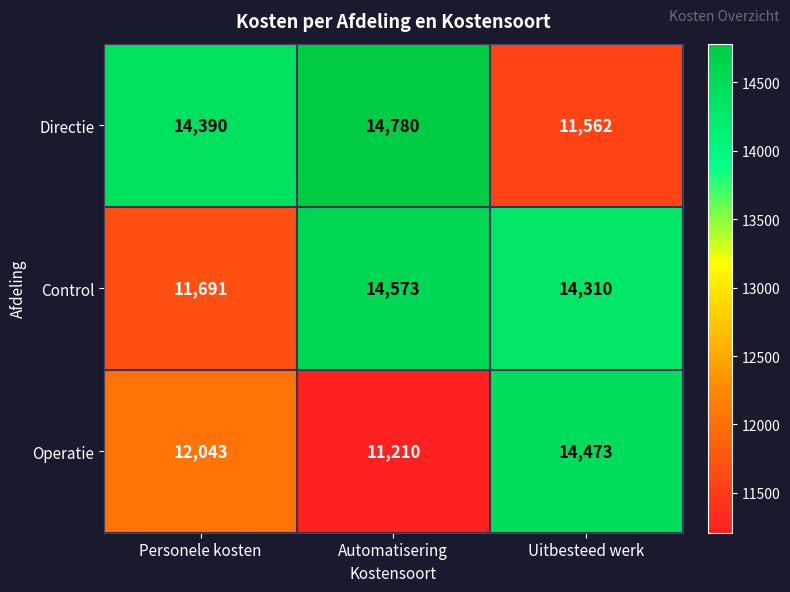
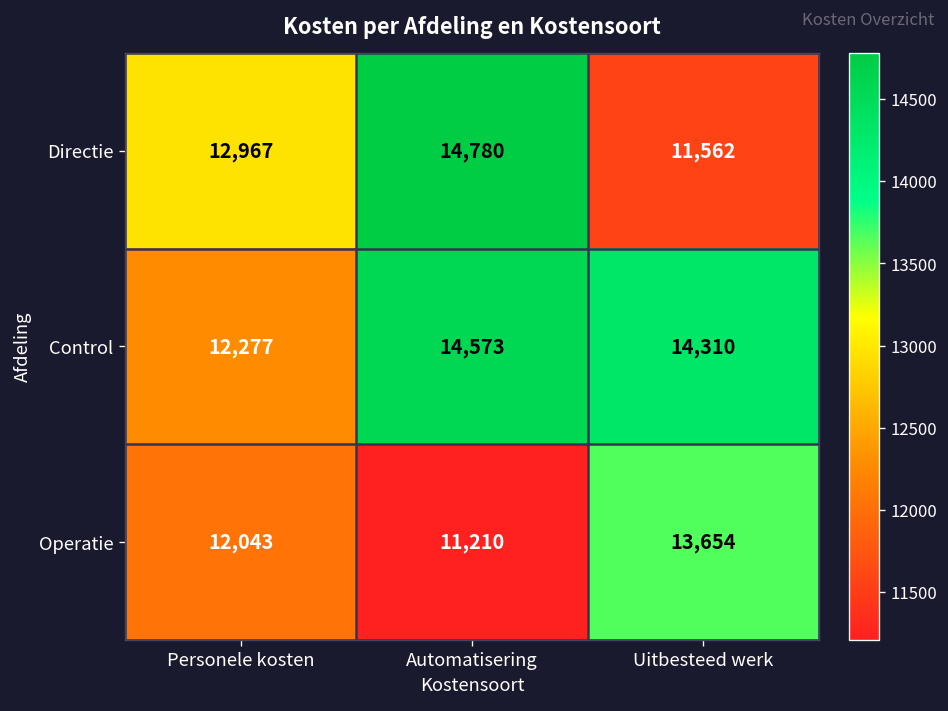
  {
    "Directie": {
-     "Personele kosten": "14,390",
+     "Personele kosten": "12,967",
      "Automatisering": "14,780",
      "Uitbesteed werk": "11,562"
    },
    "Control": {
-     "Personele kosten": "11,691",
+     "Personele kosten": "12,277",
      "Automatisering": "14,573",
      "Uitbesteed werk": "14,310"
    },
    "Operatie": {
      "Personele kosten": "12,043",
      "Automatisering": "11,210",
-     "Uitbesteed werk": "14,473"
+     "Uitbesteed werk": "13,654"
    }
  }
